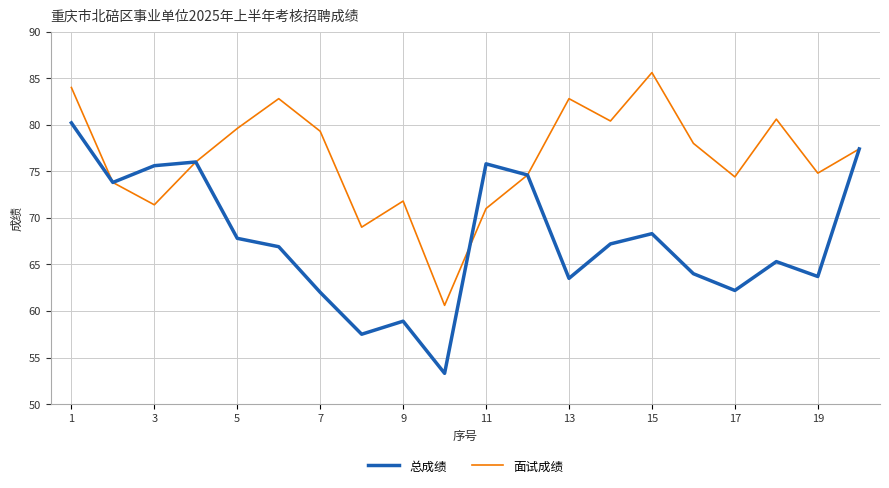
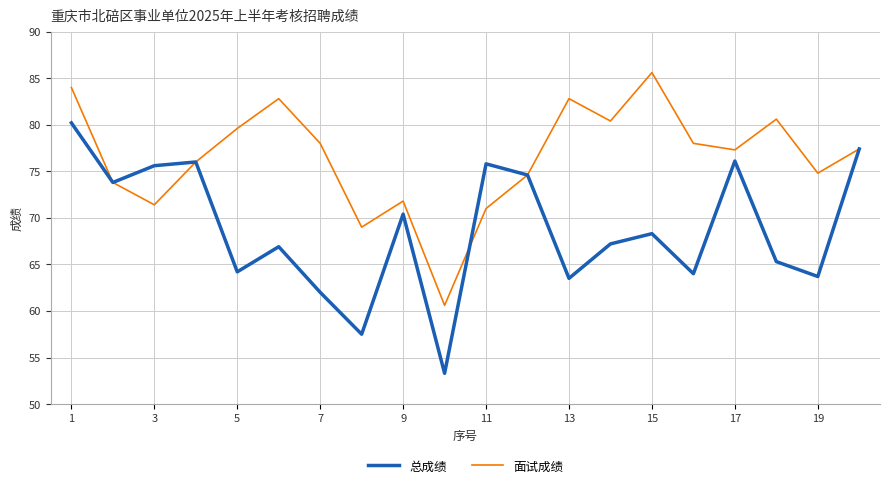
  {
    "总成绩": {
      "1": 80,
      "3": 76,
-     "5": 68,
+     "5": 64,
      "7": 62,
-     "9": 59,
+     "9": 70,
      "11": 76,
      "13": 64,
      "15": 68,
-     "17": 62,
+     "17": 76,
      "19": 64
    },
    "面试成绩": {
      "1": 84,
      "3": 71,
      "5": 80,
-     "7": 79,
+     "7": 78,
      "9": 72,
      "11": 71,
      "13": 83,
      "15": 86,
-     "17": 74,
+     "17": 77,
      "19": 75
    }
  }
